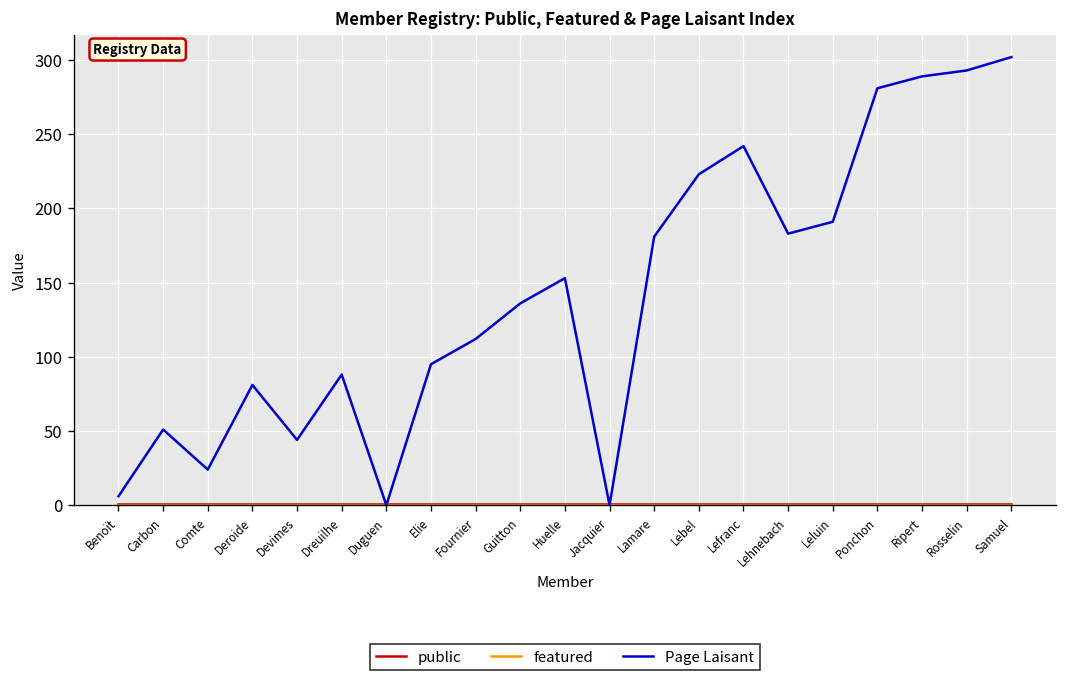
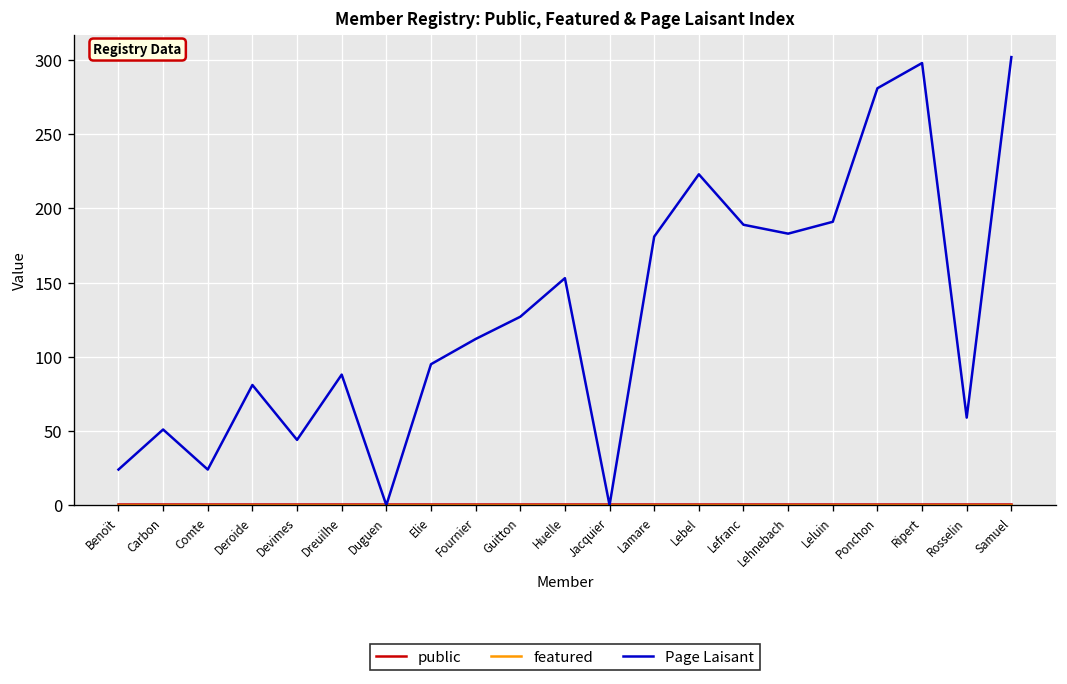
  {
    "Page Laisant": {
-     "Benoït": 6,
+     "Benoït": 24,
      "Carbon": 51,
      "Comte": 24,
      "Deroide": 81,
      "Devimes": 44,
      "Dreuilhe": 88,
      "Elie": 95,
      "Fournier": 112,
-     "Guitton": 136,
+     "Guitton": 127,
      "Huelle": 153,
      "Lamare": 181,
      "Lebel": 223,
-     "Lefranc": 242,
+     "Lefranc": 189,
      "Lehnebach": 183,
      "Leluin": 191,
      "Ponchon": 281,
-     "Ripert": 289,
-     "Rosselin": 293,
+     "Ripert": 298,
+     "Rosselin": 59,
      "Samuel": 302
    }
  }
